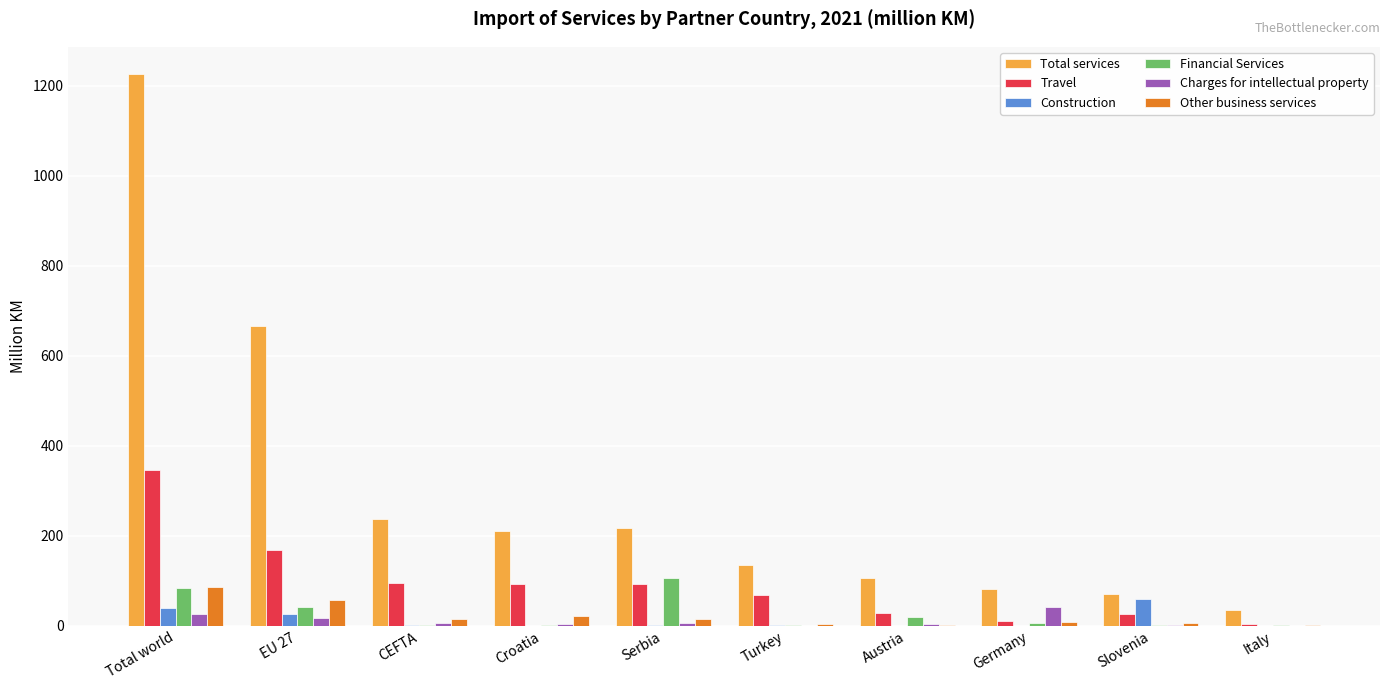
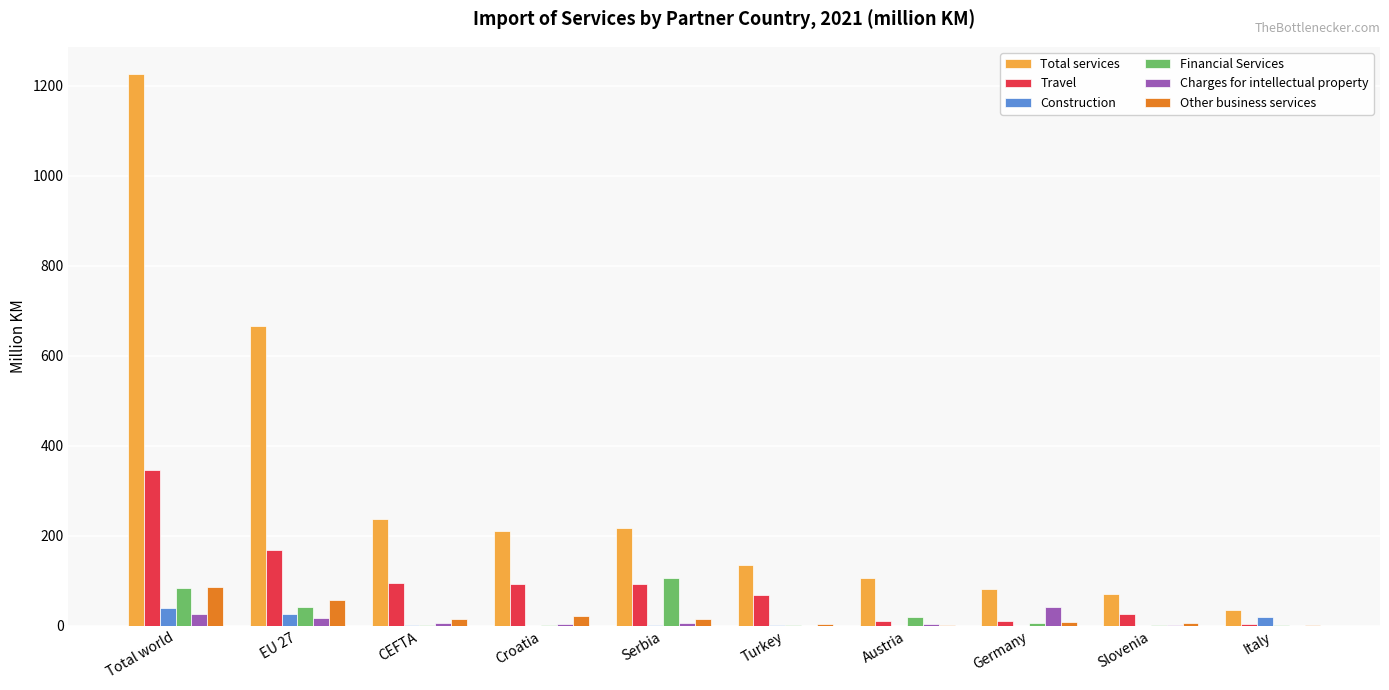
  {
    "Travel": {
      "Total world": 350,
      "EU 27": 170,
      "CEFTA": 90,
      "Croatia": 90,
      "Serbia": 90,
      "Turkey": 70,
-     "Austria": 30,
+     "Austria": 10,
      "Germany": 10,
      "Slovenia": 30
    },
    "Construction": {
      "Total world": 40,
      "EU 27": 30,
-     "Slovenia": 60,
-     "Italy": 0
+     "Slovenia": 0,
+     "Italy": 20
    },
    "Financial Services": {
      "Total world": 80,
      "EU 27": 40,
      "Serbia": 110,
      "Austria": 20
    },
    "Charges for intellectual property": {
      "Total world": 30,
      "EU 27": 20,
      "Germany": 40
    }
  }
